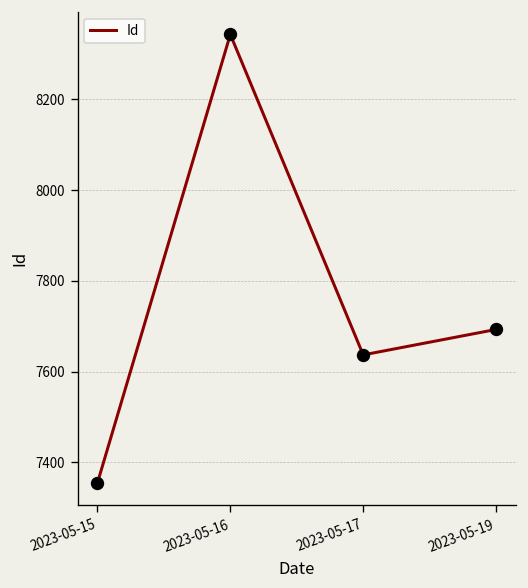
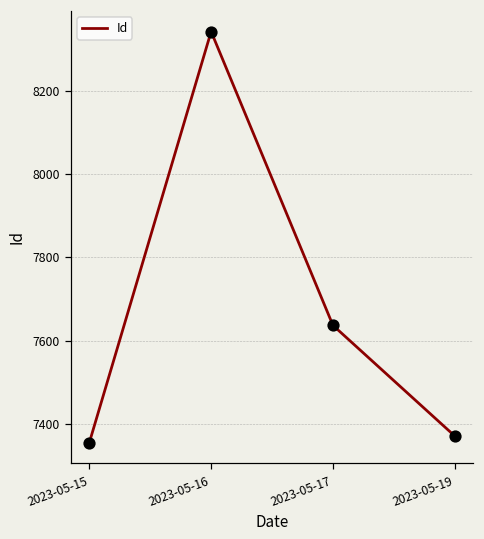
  {
    "2023-05-15": 7360,
    "2023-05-16": 8340,
    "2023-05-17": 7640,
-   "2023-05-19": 7690
+   "2023-05-19": 7370
  }
